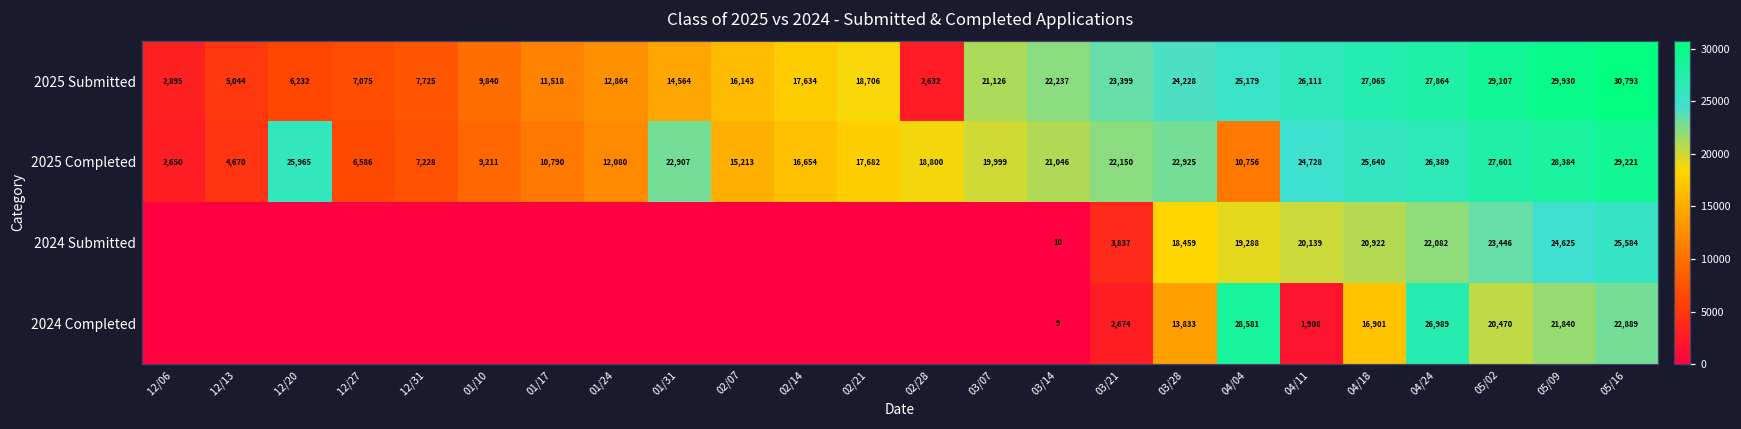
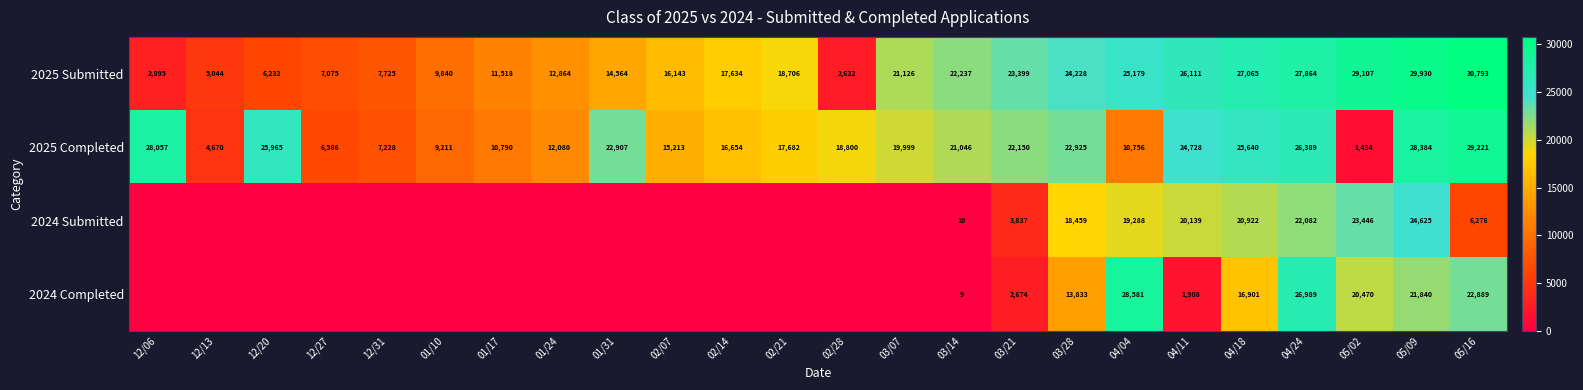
  {
    "2025 Submitted": {
      "12/06": "2,895",
      "12/13": "5,044",
      "12/20": "6,232",
      "12/27": "7,075",
      "12/31": "7,725",
      "01/10": "9,840",
      "01/17": "11,518",
      "01/24": "12,864",
      "01/31": "14,564",
      "02/07": "16,143",
      "02/14": "17,634",
      "02/21": "18,706",
      "02/28": "2,632",
      "03/07": "21,126",
      "03/14": "22,237",
      "03/21": "23,399",
      "03/28": "24,228",
      "04/04": "25,179",
      "04/11": "26,111",
      "04/18": "27,065",
      "04/24": "27,864",
      "05/02": "29,107",
      "05/09": "29,930",
      "05/16": "30,793"
    },
    "2025 Completed": {
-     "12/06": "2,650",
+     "12/06": "28,057",
      "12/13": "4,670",
      "12/20": "25,965",
      "12/27": "6,586",
      "12/31": "7,228",
      "01/10": "9,211",
      "01/17": "10,790",
      "01/24": "12,080",
      "01/31": "22,907",
      "02/07": "15,213",
      "02/14": "16,654",
      "02/21": "17,682",
      "02/28": "18,800",
      "03/07": "19,999",
      "03/14": "21,046",
      "03/21": "22,150",
      "03/28": "22,925",
      "04/04": "10,756",
      "04/11": "24,728",
      "04/18": "25,640",
      "04/24": "26,389",
-     "05/02": "27,601",
+     "05/02": "1,434",
      "05/09": "28,384",
      "05/16": "29,221"
    },
    "2024 Submitted": {
      "03/14": "10",
      "03/21": "3,837",
      "03/28": "18,459",
      "04/04": "19,288",
      "04/11": "20,139",
      "04/18": "20,922",
      "04/24": "22,082",
      "05/02": "23,446",
      "05/09": "24,625",
-     "05/16": "25,584"
+     "05/16": "6,276"
    },
    "2024 Completed": {
      "03/14": "9",
      "03/21": "2,674",
      "03/28": "13,833",
      "04/04": "28,581",
      "04/11": "1,908",
      "04/18": "16,901",
      "04/24": "26,989",
      "05/02": "20,470",
      "05/09": "21,840",
      "05/16": "22,889"
    }
  }
